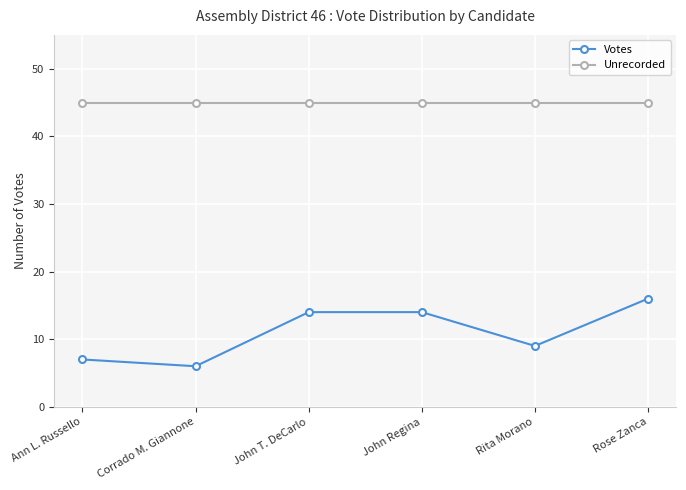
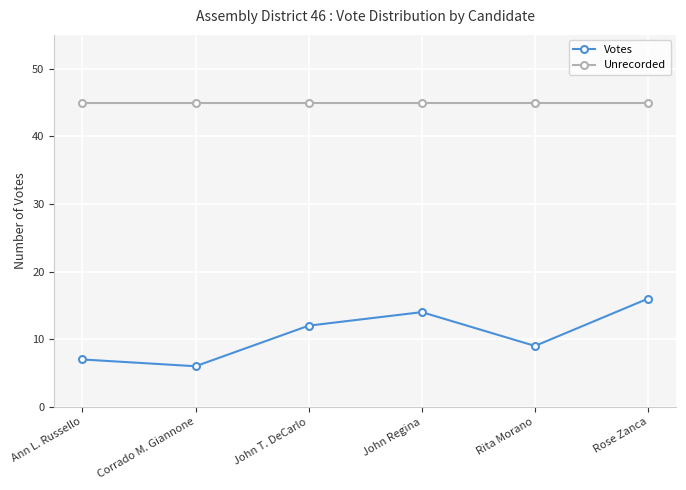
  {
    "Votes": {
      "Ann L. Russello": 7,
      "Corrado M. Giannone": 6,
-     "John T. DeCarlo": 14,
+     "John T. DeCarlo": 12,
      "John Regina": 14,
      "Rita Morano": 9,
      "Rose Zanca": 16
    },
    "Unrecorded": {
      "Ann L. Russello": 45,
      "Corrado M. Giannone": 45,
      "John T. DeCarlo": 45,
      "John Regina": 45,
      "Rita Morano": 45,
      "Rose Zanca": 45
    }
  }
